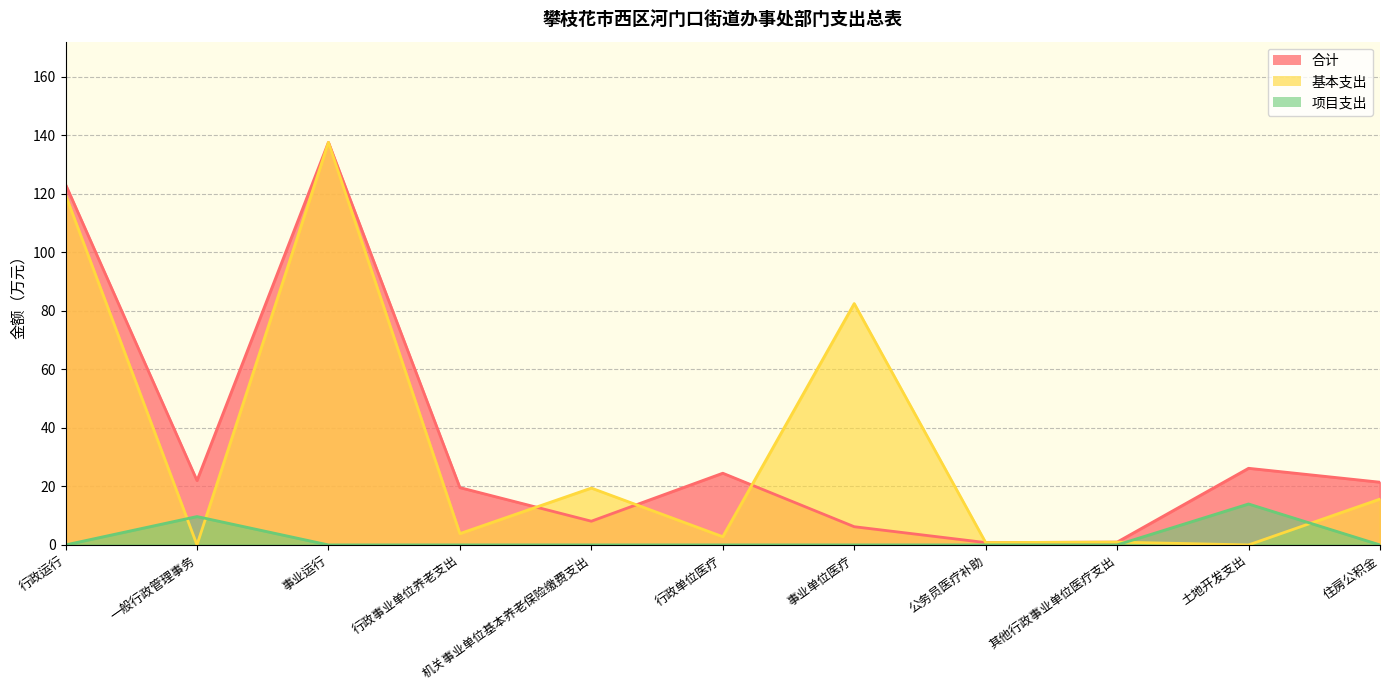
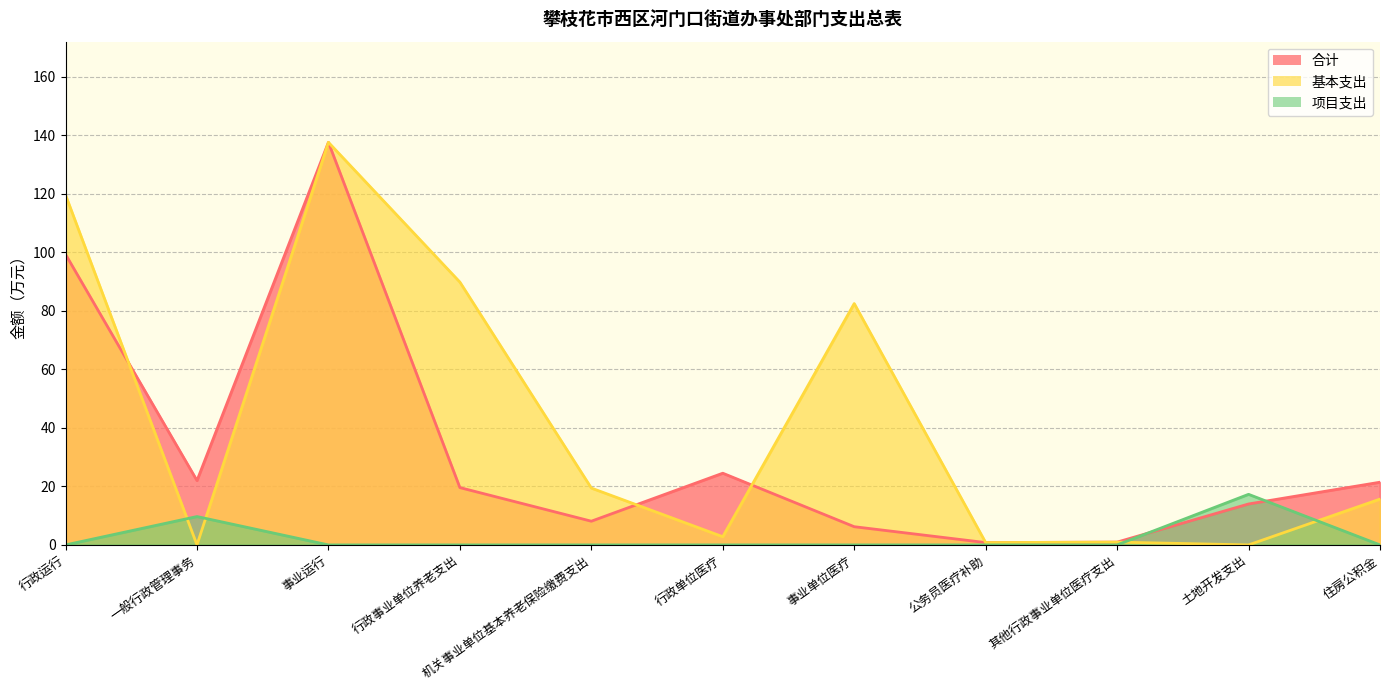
  {
    "合计": {
-     "行政运行": 123,
+     "行政运行": 99,
      "一般行政管理事务": 22,
      "行政事业单位养老支出": 20,
      "机关事业单位基本养老保险缴费支出": 8,
      "行政单位医疗": 25,
      "事业单位医疗": 6,
-     "土地开发支出": 26,
+     "土地开发支出": 14,
      "住房公积金": 21
    },
    "基本支出": {
      "行政运行": 120,
      "一般行政管理事务": 0,
-     "行政事业单位养老支出": 4,
+     "行政事业单位养老支出": 90,
      "机关事业单位基本养老保险缴费支出": 19,
      "行政单位医疗": 3,
      "事业单位医疗": 83,
      "土地开发支出": 0,
      "住房公积金": 16
    },
    "项目支出": {
      "行政运行": 0,
      "一般行政管理事务": 10,
      "事业运行": 0,
      "行政事业单位养老支出": 0,
      "机关事业单位基本养老保险缴费支出": 0,
      "行政单位医疗": 0,
      "事业单位医疗": 0,
      "其他行政事业单位医疗支出": 0,
-     "土地开发支出": 14,
+     "土地开发支出": 17,
      "住房公积金": 0
    }
  }
